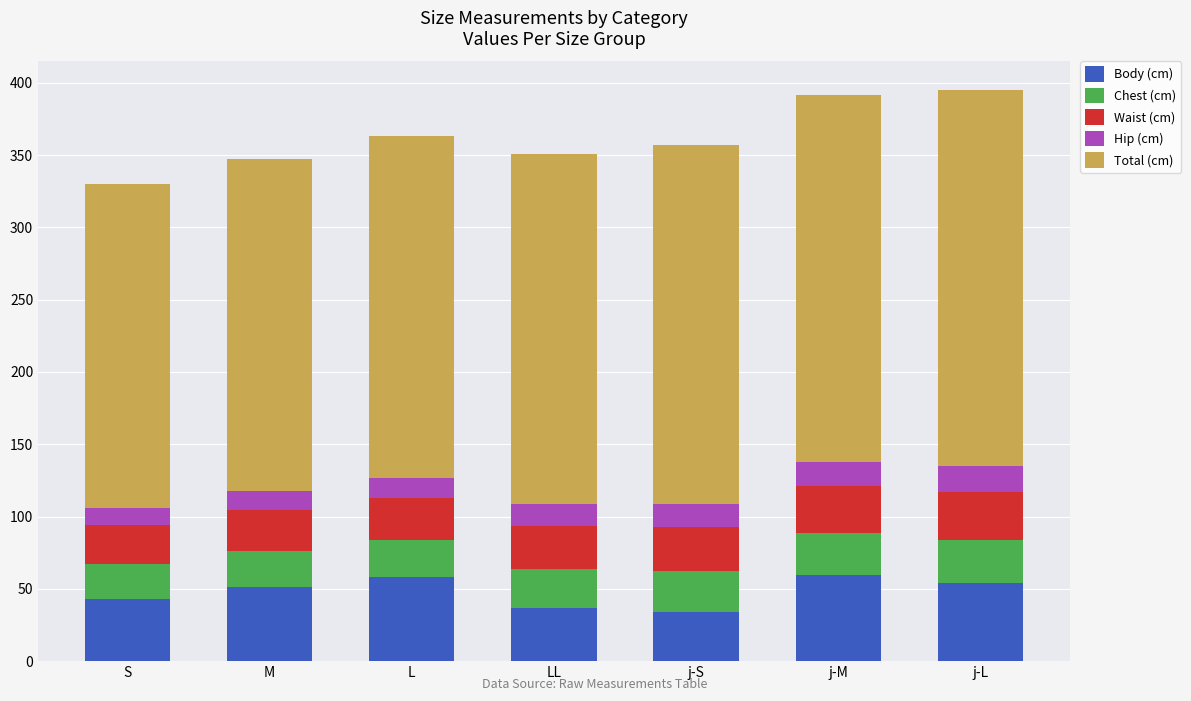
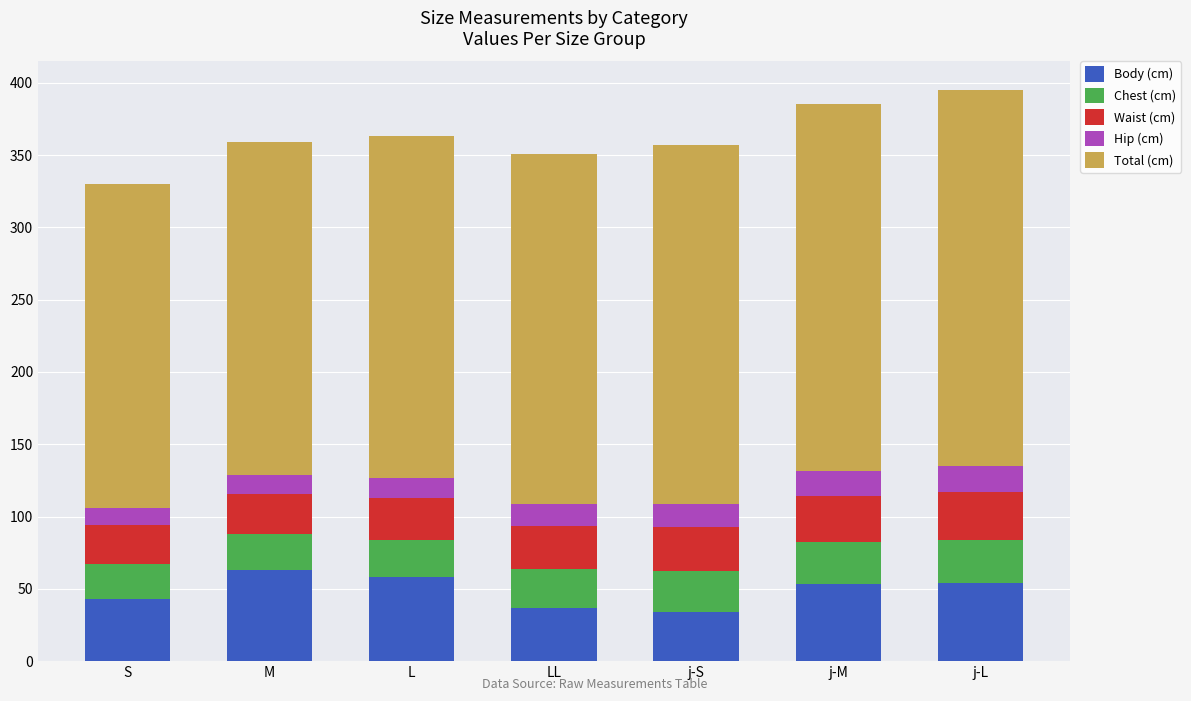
  {
    "Body (cm)": {
      "S": 43,
-     "M": 52,
+     "M": 63,
      "L": 58,
      "LL": 37,
      "j-S": 34,
-     "j-M": 60,
+     "j-M": 54,
      "j-L": 54
    },
    "Chest (cm)": {
      "S": 24,
      "M": 25,
      "L": 26,
      "LL": 27,
      "j-S": 28,
      "j-M": 29,
      "j-L": 30
    },
    "Waist (cm)": {
      "S": 27,
      "M": 28,
      "L": 29,
      "LL": 30,
      "j-S": 31,
      "j-M": 32,
      "j-L": 33
    },
    "Hip (cm)": {
      "S": 12,
      "M": 13,
      "L": 14,
      "LL": 15,
      "j-S": 16,
      "j-M": 17,
      "j-L": 18
    },
    "Total (cm)": {
      "S": 224,
      "M": 230,
      "L": 236,
      "LL": 242,
      "j-S": 248,
      "j-M": 254,
      "j-L": 260
    }
  }
